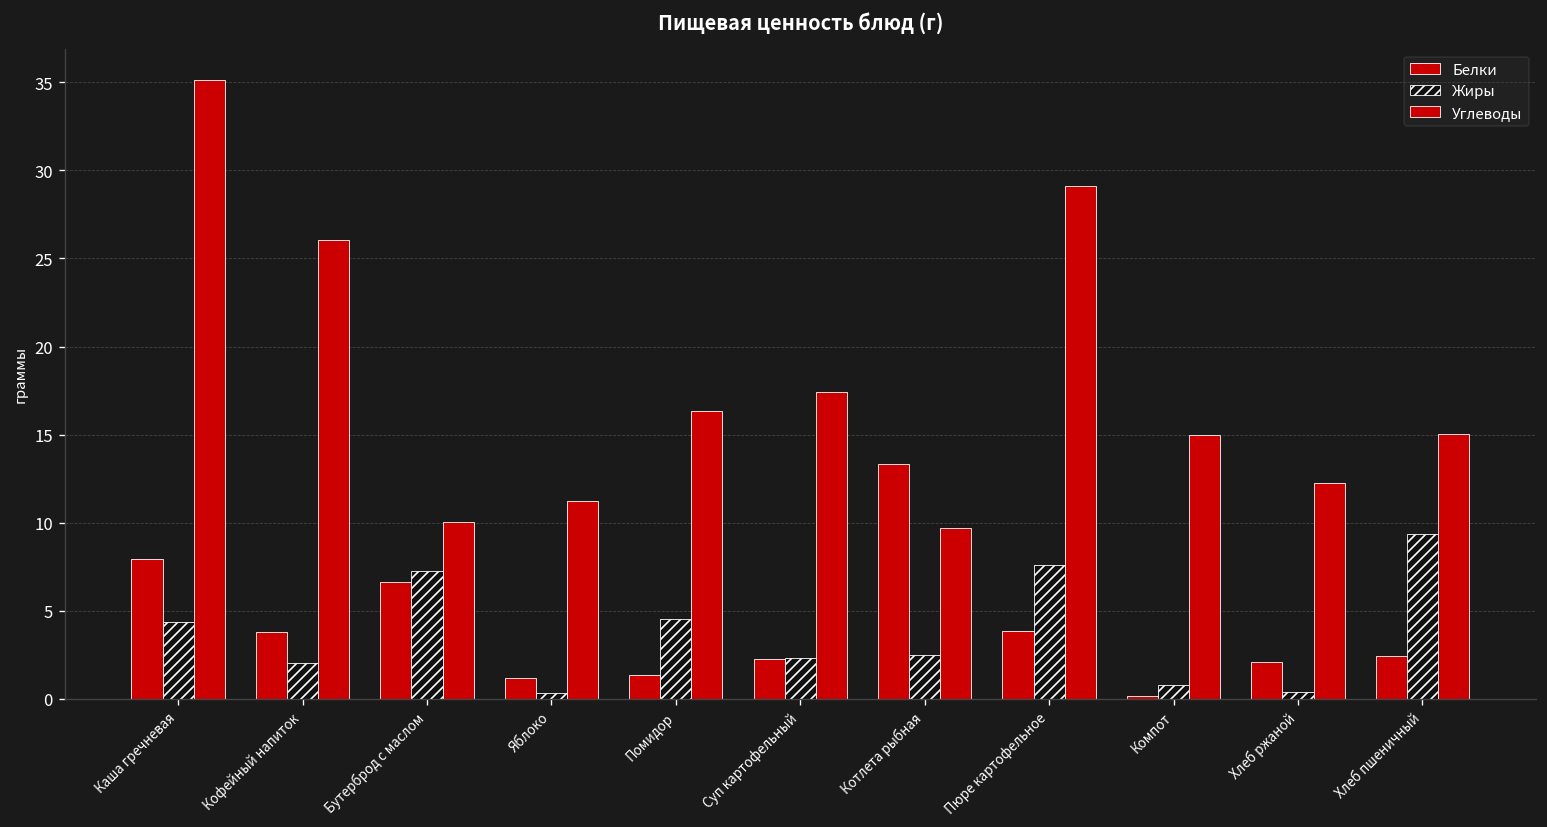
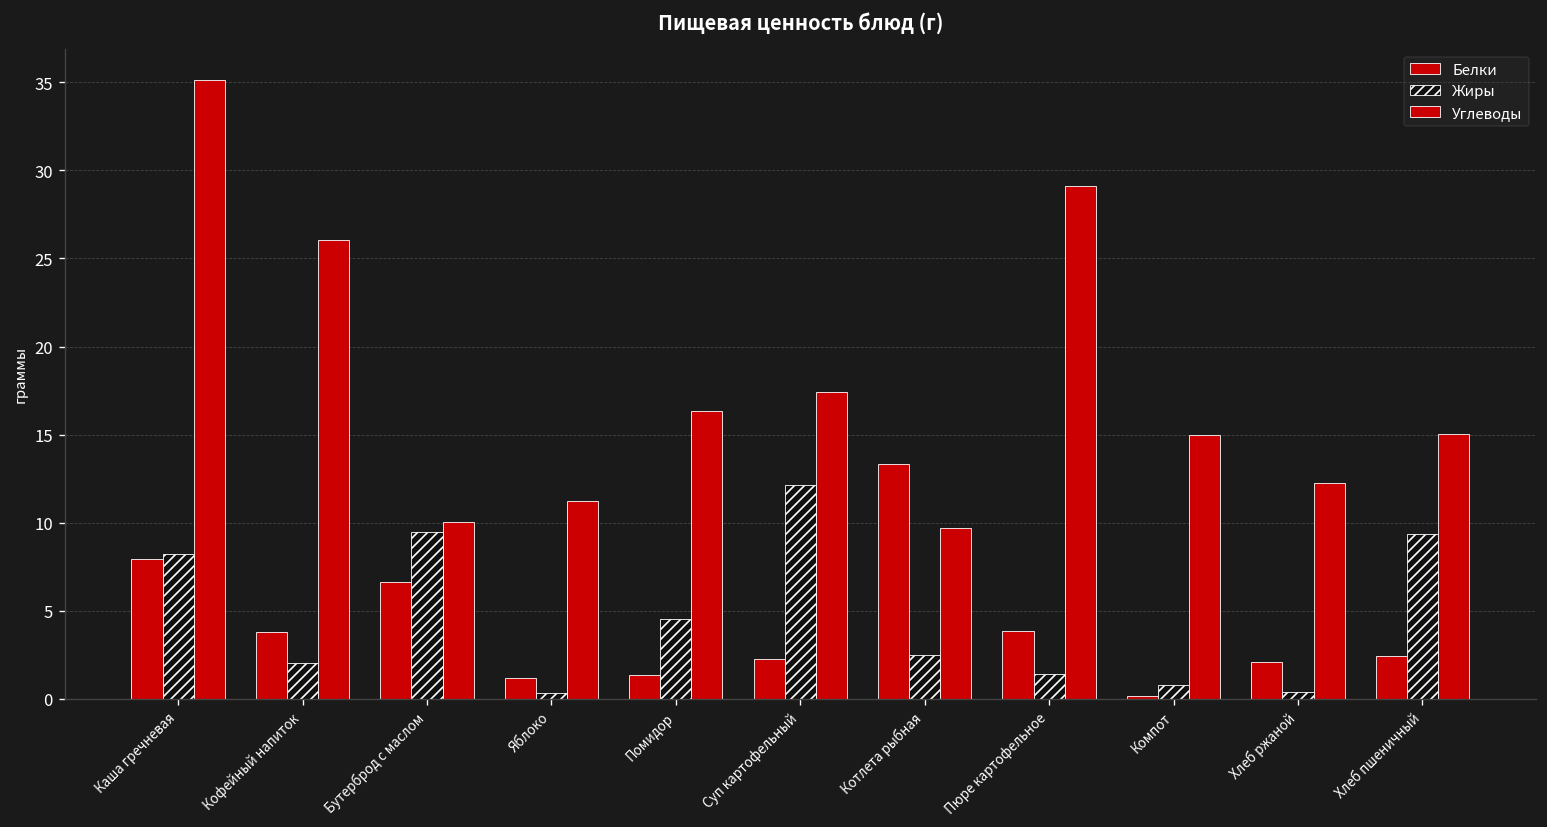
  {
    "Жиры": {
-     "Каша гречневая": 4.4,
+     "Каша гречневая": 8.2,
      "Кофейный напиток": 2.1,
-     "Бутерброд с маслом": 7.2,
+     "Бутерброд с маслом": 9.5,
      "Яблоко": 0.3,
      "Помидор": 4.5,
-     "Суп картофельный": 2.3,
+     "Суп картофельный": 12.1,
      "Котлета рыбная": 2.5,
-     "Пюре картофельное": 7.6,
+     "Пюре картофельное": 1.4,
      "Компот": 0.8,
      "Хлеб ржаной": 0.4,
      "Хлеб пшеничный": 9.4
    }
  }
